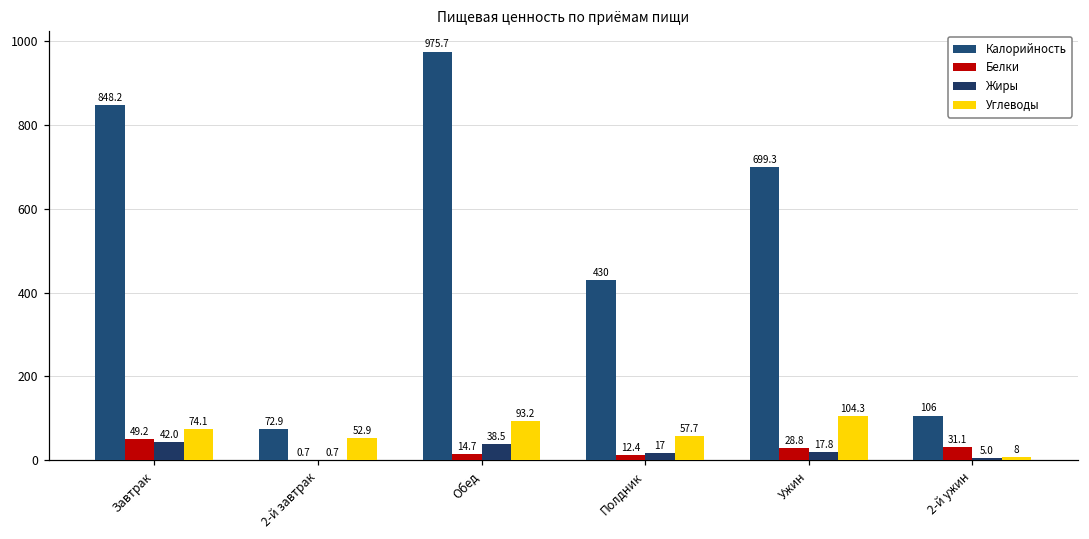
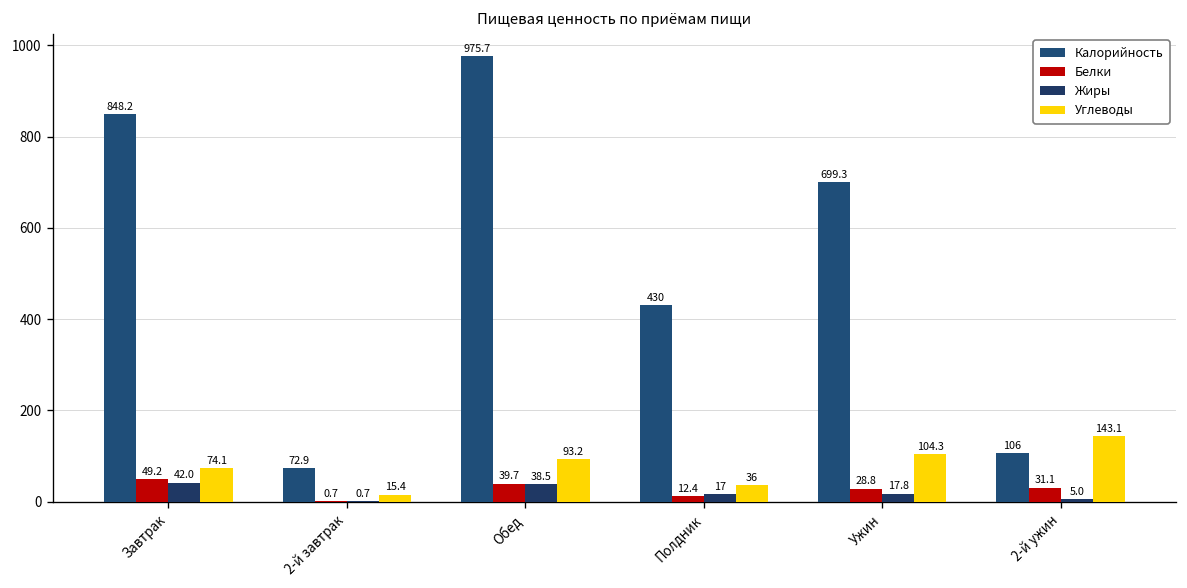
  {
    "Белки": {
      "Завтрак": 49.2,
      "2-й завтрак": 0.7,
-     "Обед": 14.7,
+     "Обед": 39.7,
      "Полдник": 12.4,
      "Ужин": 28.8,
      "2-й ужин": 31.1
    },
    "Углеводы": {
      "Завтрак": 74.1,
-     "2-й завтрак": 52.9,
+     "2-й завтрак": 15.4,
      "Обед": 93.2,
-     "Полдник": 57.7,
+     "Полдник": 36,
      "Ужин": 104.3,
-     "2-й ужин": 8
+     "2-й ужин": 143.1
    }
  }
